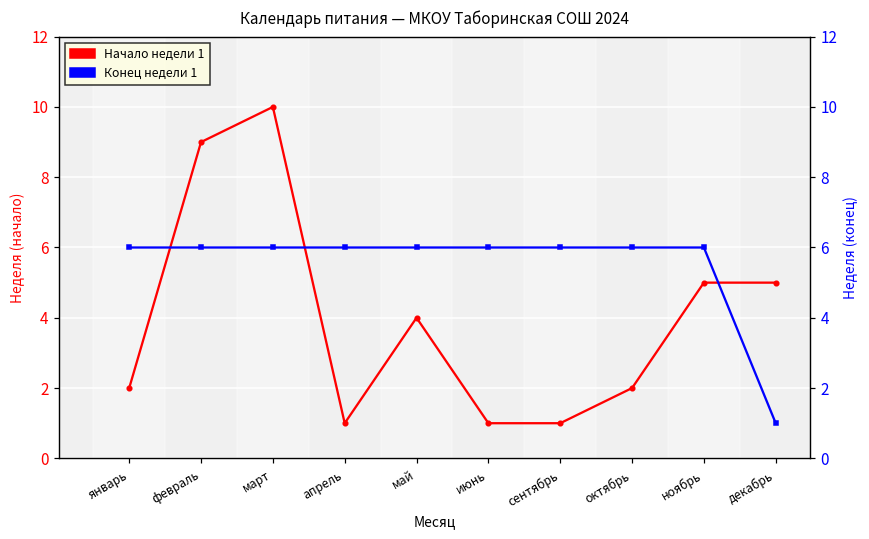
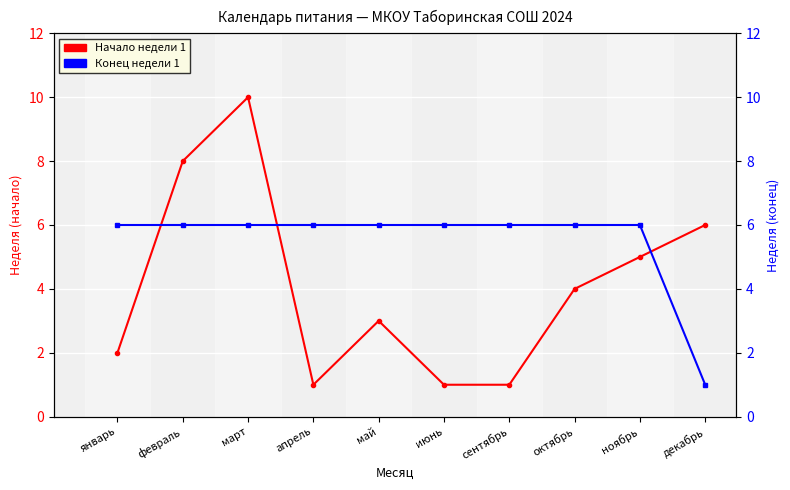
  {
    "Начало недели 1": {
      "январь": 2,
-     "февраль": 9,
+     "февраль": 8,
      "март": 10,
      "апрель": 1,
-     "май": 4,
+     "май": 3,
      "июнь": 1,
      "сентябрь": 1,
-     "октябрь": 2,
+     "октябрь": 4,
      "ноябрь": 5,
-     "декабрь": 5
+     "декабрь": 6
    },
    "Конец недели 1": {
      "январь": 6.0,
      "февраль": 6.0,
      "март": 6.0,
      "апрель": 6.0,
      "май": 6.0,
      "июнь": 6.0,
      "сентябрь": 6.0,
      "октябрь": 6.0,
      "ноябрь": 6.0,
      "декабрь": 1.0
    }
  }
